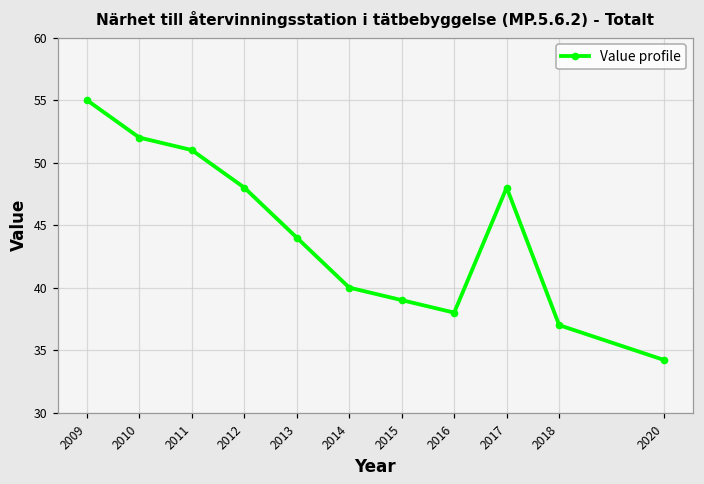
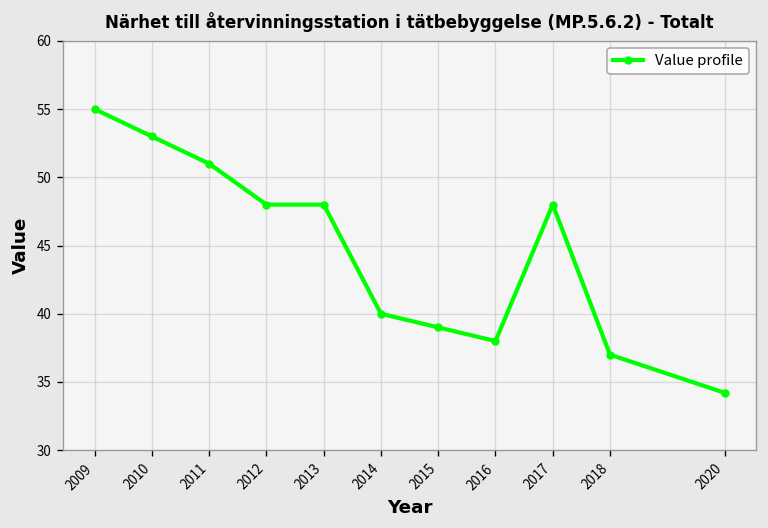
  {
    "2009": 55,
-   "2010": 52,
+   "2010": 53,
    "2011": 51,
    "2012": 48,
-   "2013": 44,
+   "2013": 48,
    "2014": 40,
    "2015": 39,
    "2016": 38,
    "2017": 48,
    "2018": 37,
    "2020": 34
  }
